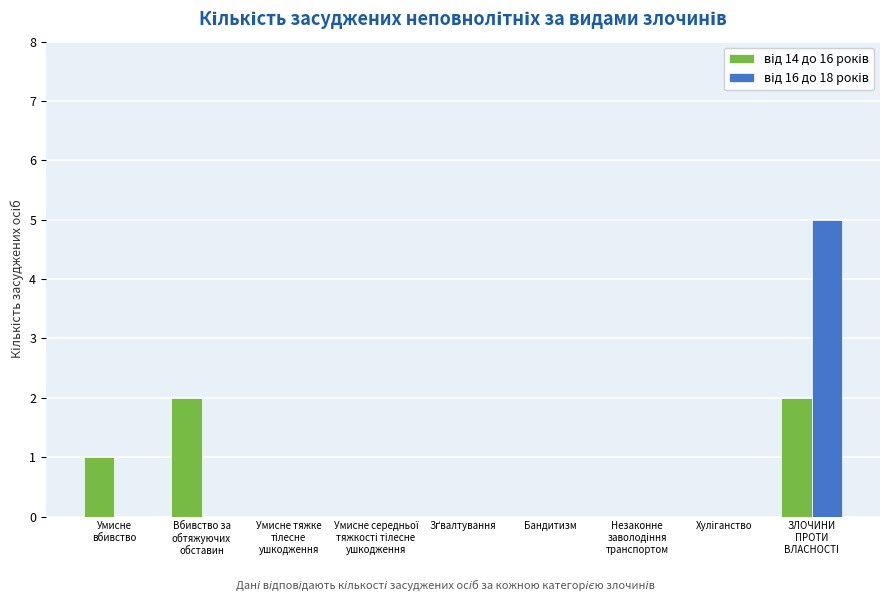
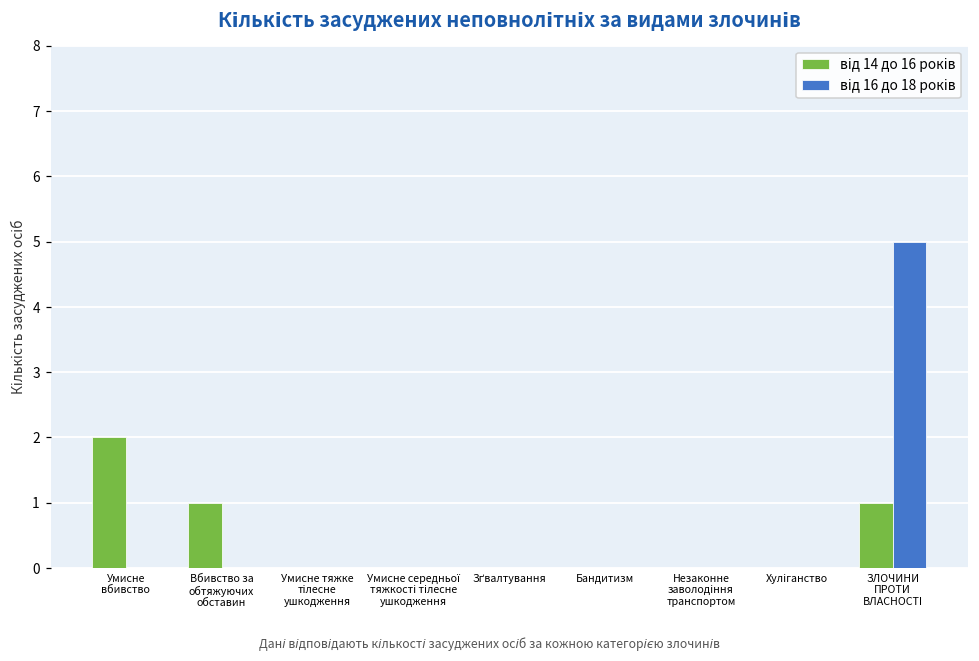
  {
    "від 14 до 16 років": {
-     "Умисне вбивство": 1,
-     "Вбивство за обтяжуючих обставин": 2,
+     "Умисне вбивство": 2,
+     "Вбивство за обтяжуючих обставин": 1,
      "Умисне тяжке тілесне ушкодження": 0,
      "Умисне середньої тяжкості тілесне ушкодження": 0,
      "Зґвалтування": 0,
      "Бандитизм": 0,
      "Незаконне заволодіння транспортом": 0,
      "Хуліганство": 0,
-     "ЗЛОЧИНИ ПРОТИ ВЛАСНОСТІ": 2
+     "ЗЛОЧИНИ ПРОТИ ВЛАСНОСТІ": 1
    },
    "від 16 до 18 років": {
      "Умисне вбивство": 0,
      "Вбивство за обтяжуючих обставин": 0,
      "Умисне тяжке тілесне ушкодження": 0,
      "Умисне середньої тяжкості тілесне ушкодження": 0,
      "Зґвалтування": 0,
      "Бандитизм": 0,
      "Незаконне заволодіння транспортом": 0,
      "Хуліганство": 0,
      "ЗЛОЧИНИ ПРОТИ ВЛАСНОСТІ": 5
    }
  }
